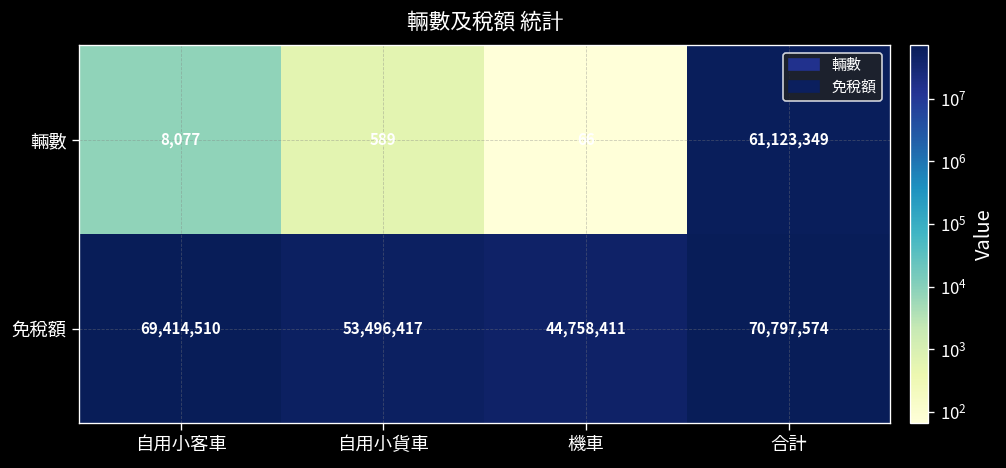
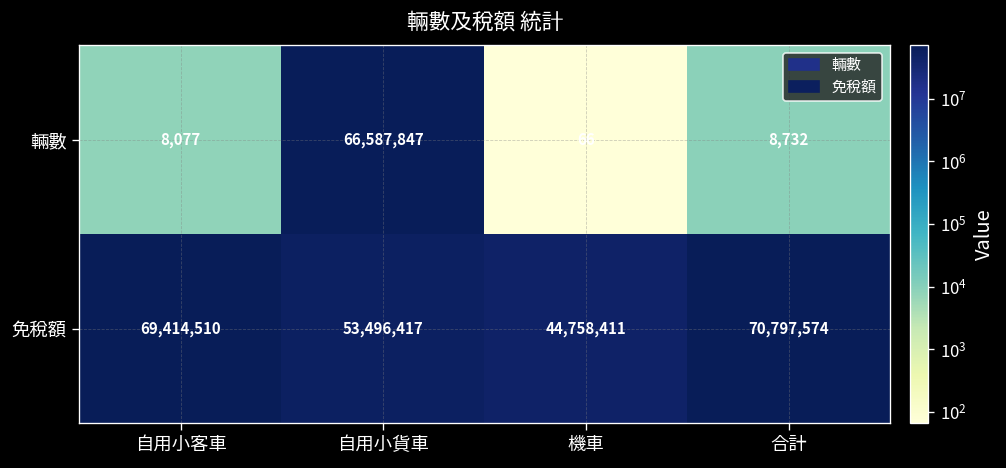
  {
    "輛數": {
      "自用小客車": "8,077",
-     "自用小貨車": "589",
-     "合計": "61,123,349"
+     "自用小貨車": "66,587,847",
+     "合計": "8,732"
    },
    "免稅額": {
      "自用小客車": "69,414,510",
      "自用小貨車": "53,496,417",
      "機車": "44,758,411",
      "合計": "70,797,574"
    }
  }
